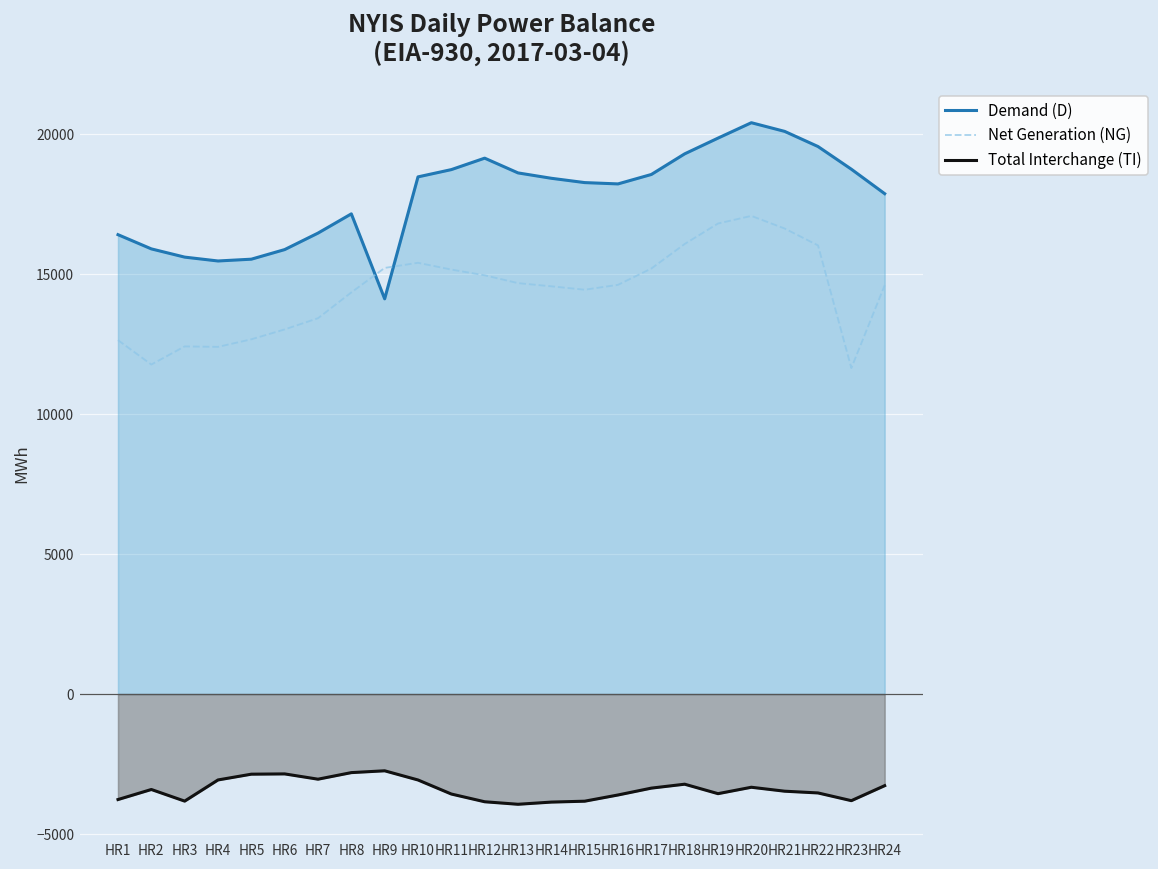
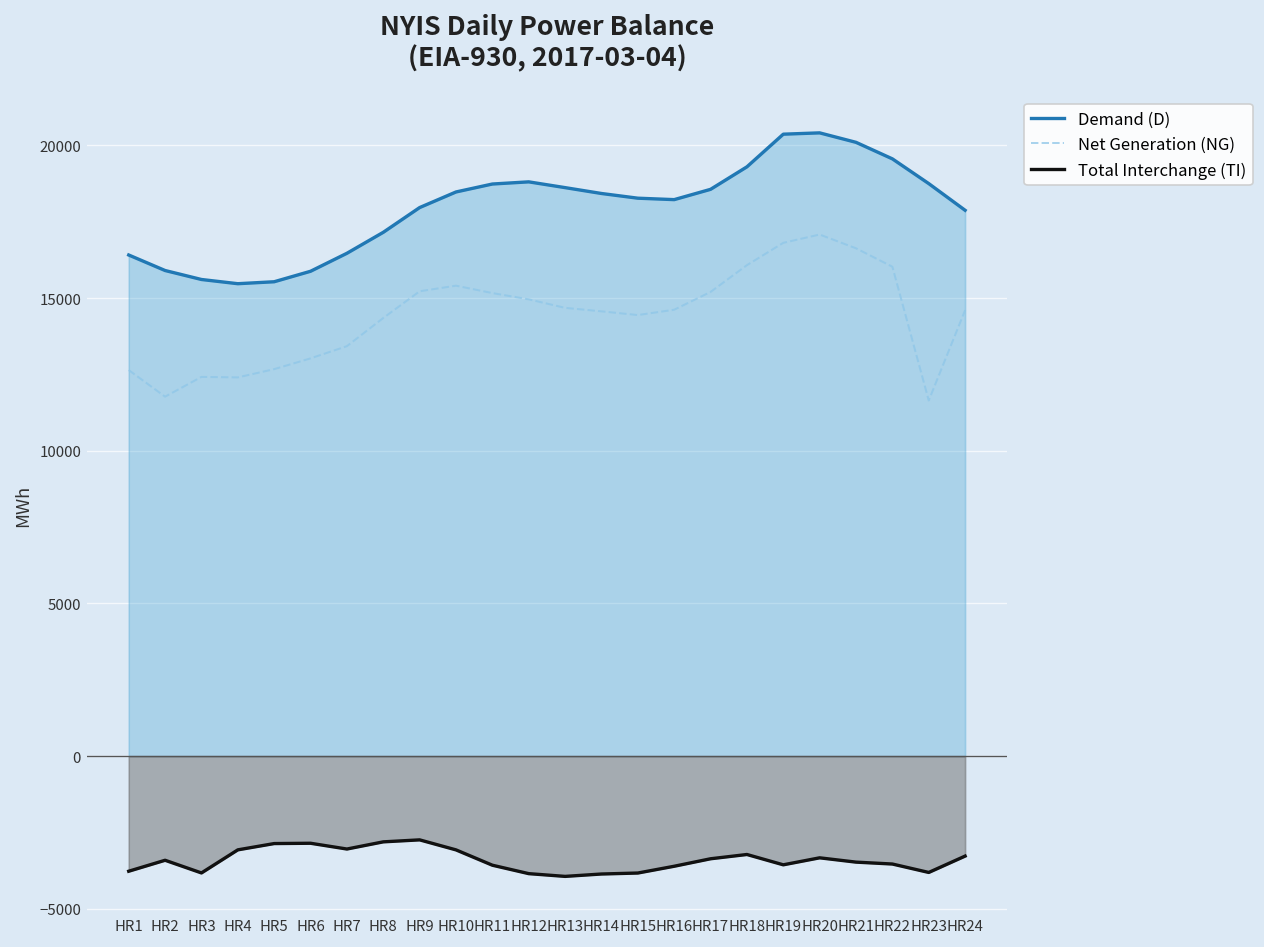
  {
    "Demand (D)": {
      "HR1": 16400,
      "HR2": 15900,
      "HR3": 15600,
      "HR4": 15500,
      "HR5": 15500,
      "HR6": 15900,
      "HR7": 16500,
      "HR8": 17200,
-     "HR9": 14100,
+     "HR9": 18000,
      "HR10": 18500,
      "HR11": 18700,
-     "HR12": 19100,
+     "HR12": 18800,
      "HR13": 18600,
      "HR14": 18400,
      "HR15": 18300,
      "HR16": 18200,
      "HR17": 18600,
      "HR18": 19300,
-     "HR19": 19900,
+     "HR19": 20400,
      "HR20": 20400,
      "HR21": 20100,
      "HR22": 19600,
      "HR23": 18700,
      "HR24": 17900
    },
    "Net Generation (NG)": {
      "HR1": 12600,
      "HR2": 11800,
      "HR3": 12400,
      "HR4": 12400,
      "HR5": 12700,
      "HR6": 13000,
      "HR7": 13400,
      "HR8": 14300,
      "HR9": 15200,
      "HR10": 15400,
      "HR11": 15200,
      "HR12": 15000,
      "HR13": 14700,
      "HR14": 14600,
      "HR15": 14400,
      "HR16": 14600,
      "HR17": 15200,
      "HR18": 16100,
      "HR19": 16800,
      "HR20": 17100,
      "HR21": 16600,
      "HR22": 16000,
      "HR23": 11600,
      "HR24": 14600
    },
    "Total Interchange (TI)": {
      "HR1": -3800,
      "HR2": -3400,
      "HR3": -3800,
      "HR4": -3100,
      "HR5": -2900,
      "HR6": -2900,
      "HR7": -3000,
      "HR8": -2800,
      "HR9": -2700,
      "HR10": -3100,
      "HR11": -3600,
      "HR12": -3800,
      "HR13": -3900,
      "HR14": -3900,
      "HR15": -3800,
      "HR16": -3600,
      "HR17": -3400,
      "HR18": -3200,
      "HR19": -3600,
      "HR20": -3300,
      "HR21": -3500,
      "HR22": -3500,
      "HR23": -3800,
      "HR24": -3300
    }
  }
